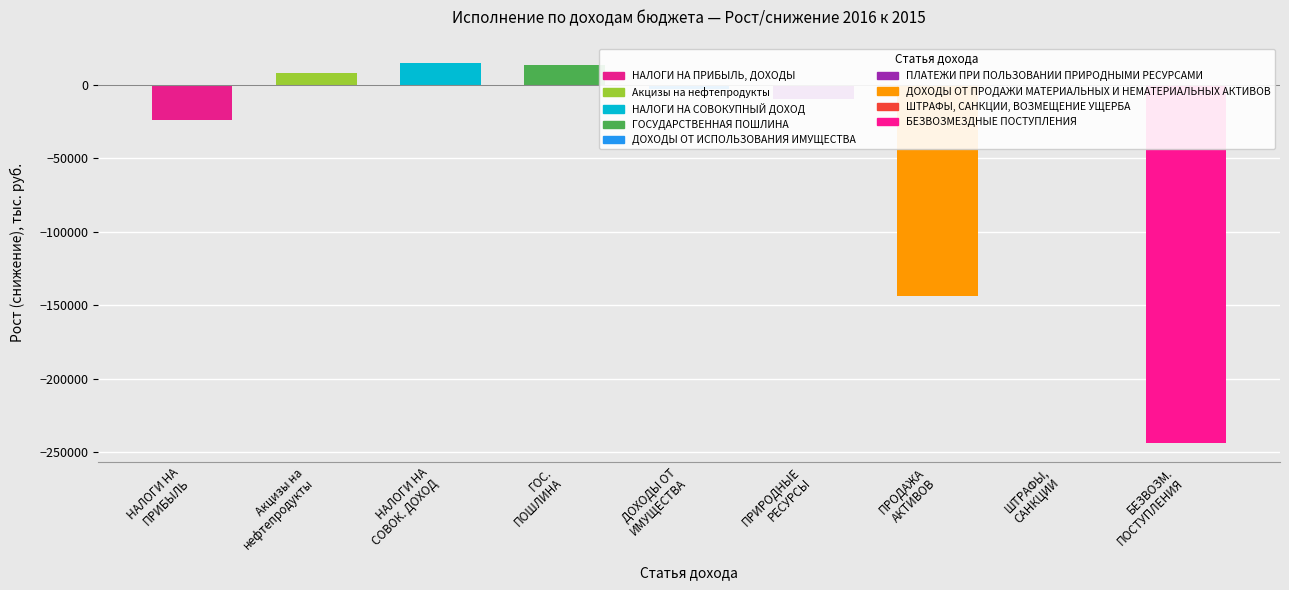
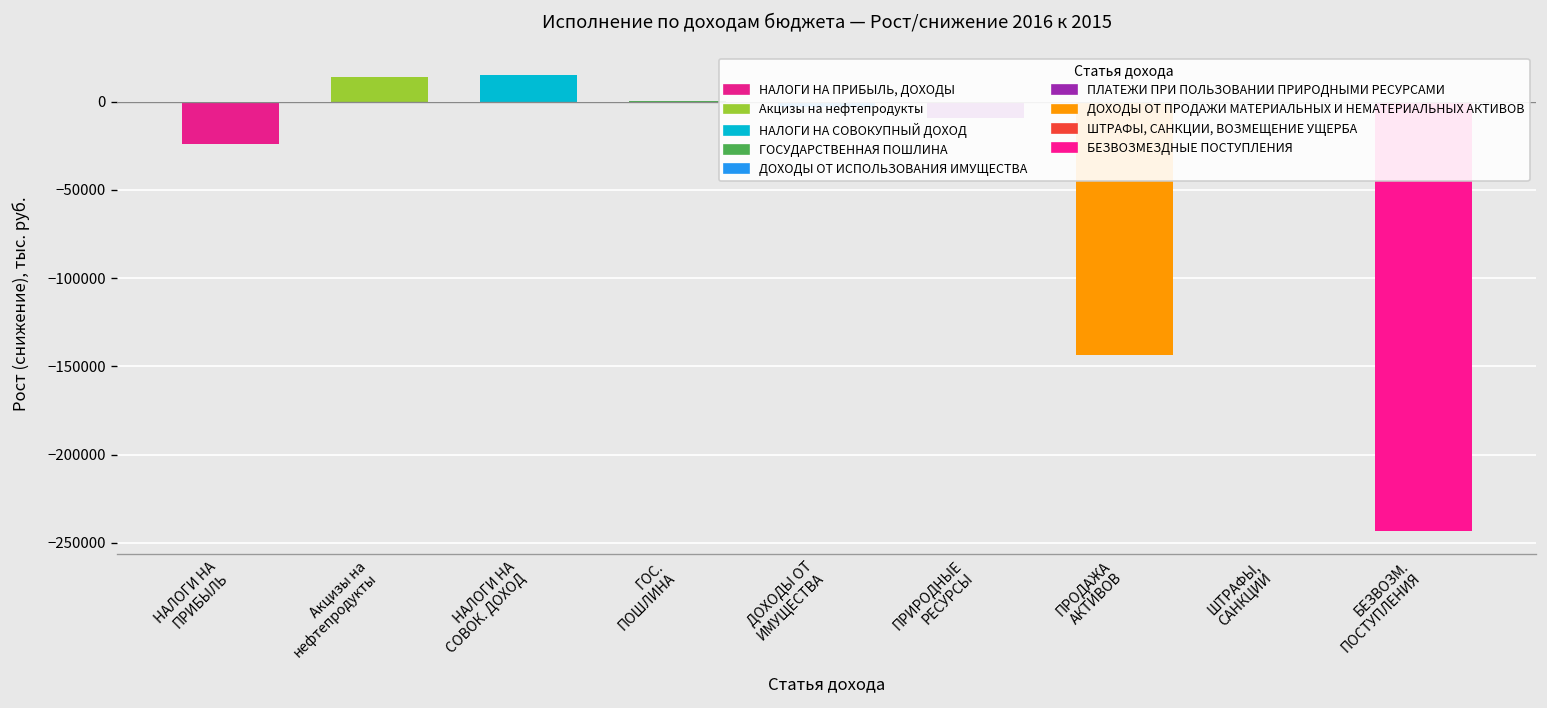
  {
    "Акцизы на нефтепродукты": {
-     "Акцизы на нефтепродукты": 8000
+     "Акцизы на нефтепродукты": 14000
    },
    "ГОСУДАРСТВЕННАЯ ПОШЛИНА": {
-     "ГОС. ПОШЛИНА": 13000
+     "ГОС. ПОШЛИНА": 0
    },
    "ДОХОДЫ ОТ ПРОДАЖИ МАТЕРИАЛЬНЫХ И НЕМАТЕРИАЛЬНЫХ АКТИВОВ": {
      "ПРОДАЖА АКТИВОВ": -144000
    }
  }
